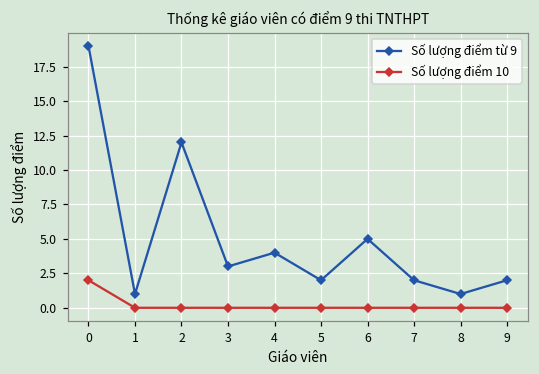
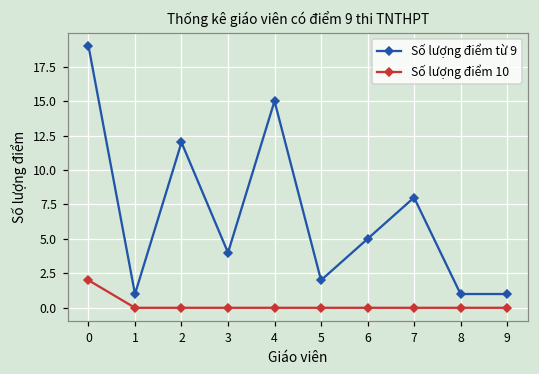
  {
    "Số lượng điểm từ 9": {
      "0": 19,
      "1": 1,
      "2": 12,
-     "3": 3,
-     "4": 4,
+     "3": 4,
+     "4": 15,
      "5": 2,
      "6": 5,
-     "7": 2,
+     "7": 8,
      "8": 1,
-     "9": 2
+     "9": 1
    },
    "Số lượng điểm 10": {
      "0": 2,
      "1": 0,
      "2": 0,
      "3": 0,
      "4": 0,
      "5": 0,
      "6": 0,
      "7": 0,
      "8": 0,
      "9": 0
    }
  }
